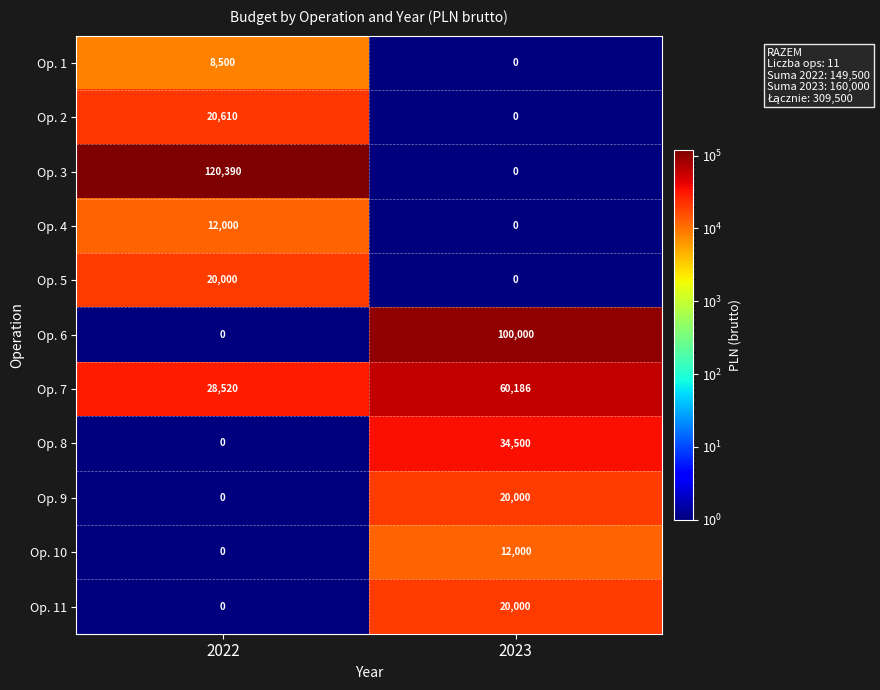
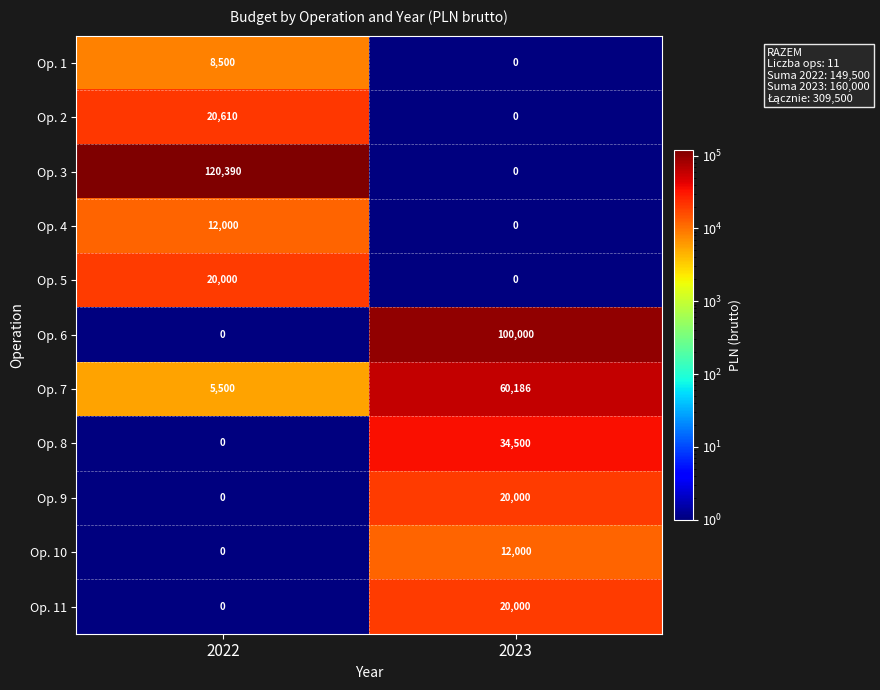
  {
    "Op. 1": {
      "2022": "8,500",
      "2023": "0"
    },
    "Op. 2": {
      "2022": "20,610",
      "2023": "0"
    },
    "Op. 3": {
      "2022": "120,390",
      "2023": "0"
    },
    "Op. 4": {
      "2022": "12,000",
      "2023": "0"
    },
    "Op. 5": {
      "2022": "20,000",
      "2023": "0"
    },
    "Op. 6": {
      "2022": "0",
      "2023": "100,000"
    },
    "Op. 7": {
-     "2022": "28,520",
+     "2022": "5,500",
      "2023": "60,186"
    },
    "Op. 8": {
      "2022": "0",
      "2023": "34,500"
    },
    "Op. 9": {
      "2022": "0",
      "2023": "20,000"
    },
    "Op. 10": {
      "2022": "0",
      "2023": "12,000"
    },
    "Op. 11": {
      "2022": "0",
      "2023": "20,000"
    }
  }
